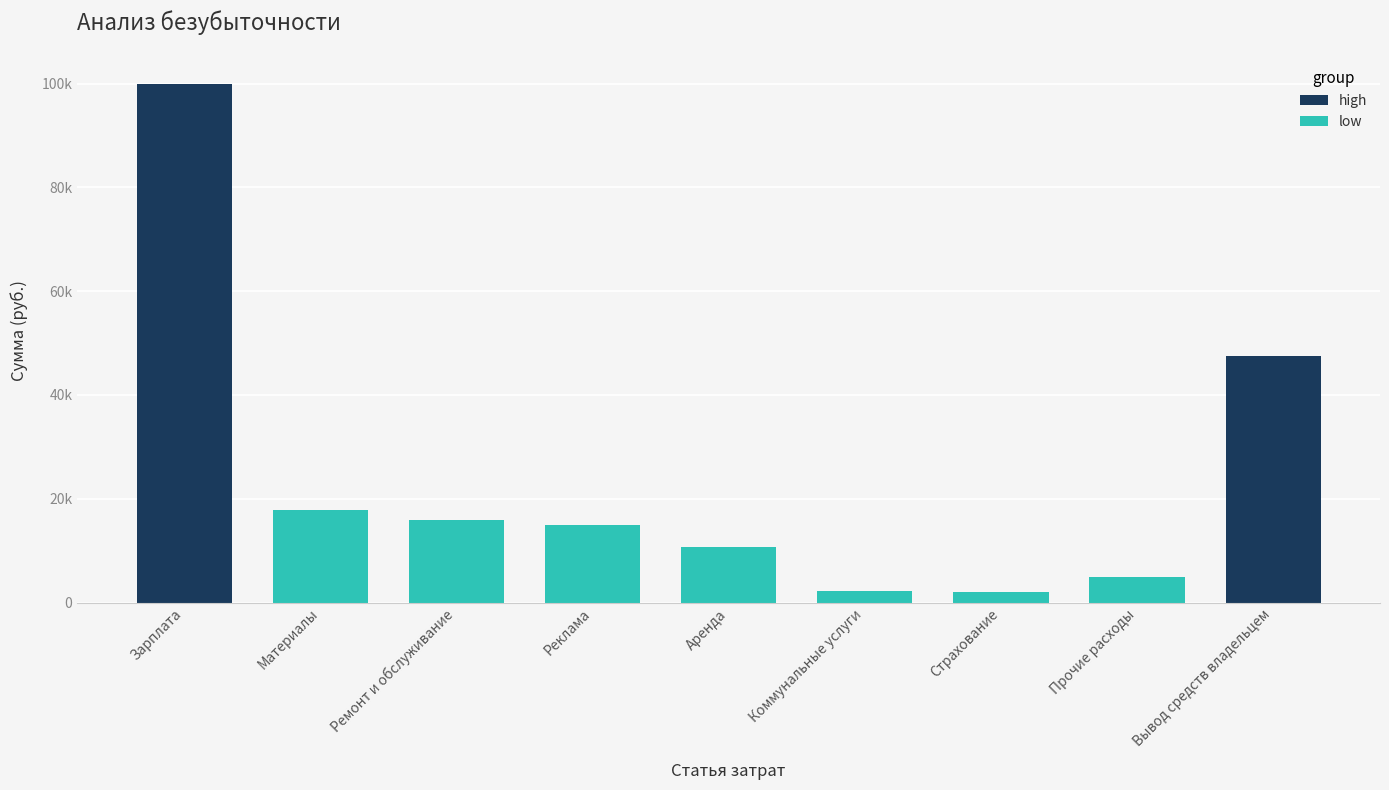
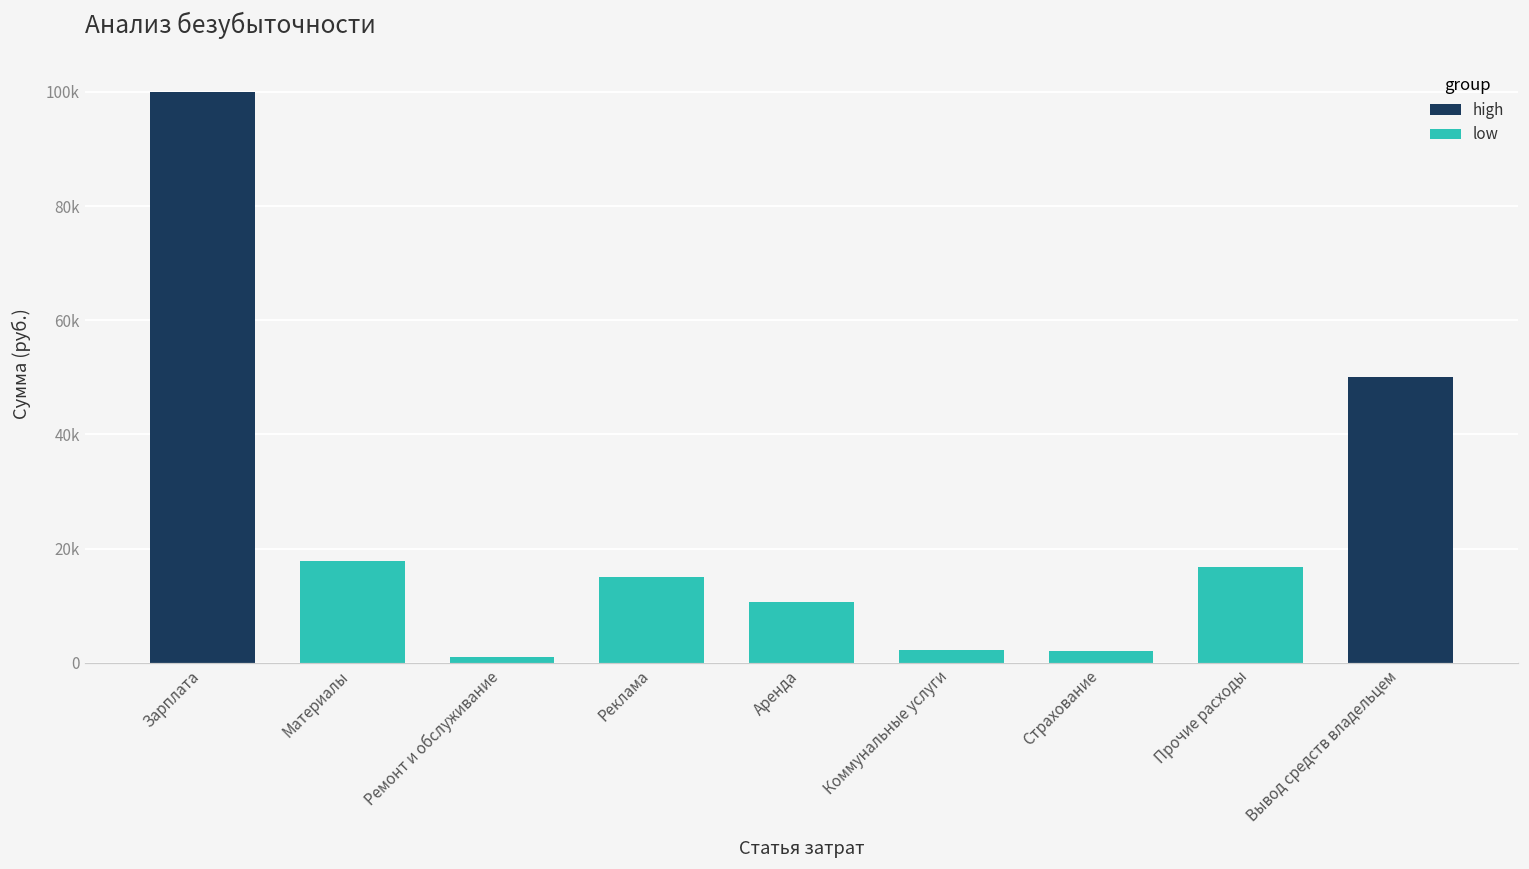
  {
    "high": {
      "Зарплата": 100000,
-     "Вывод средств владельцем": 48000
+     "Вывод средств владельцем": 50000
    },
    "low": {
      "Материалы": 18000,
-     "Ремонт и обслуживание": 16000,
+     "Ремонт и обслуживание": 1000,
      "Реклама": 15000,
      "Аренда": 11000,
      "Коммунальные услуги": 2000,
      "Страхование": 2000,
-     "Прочие расходы": 5000
+     "Прочие расходы": 17000
    }
  }
